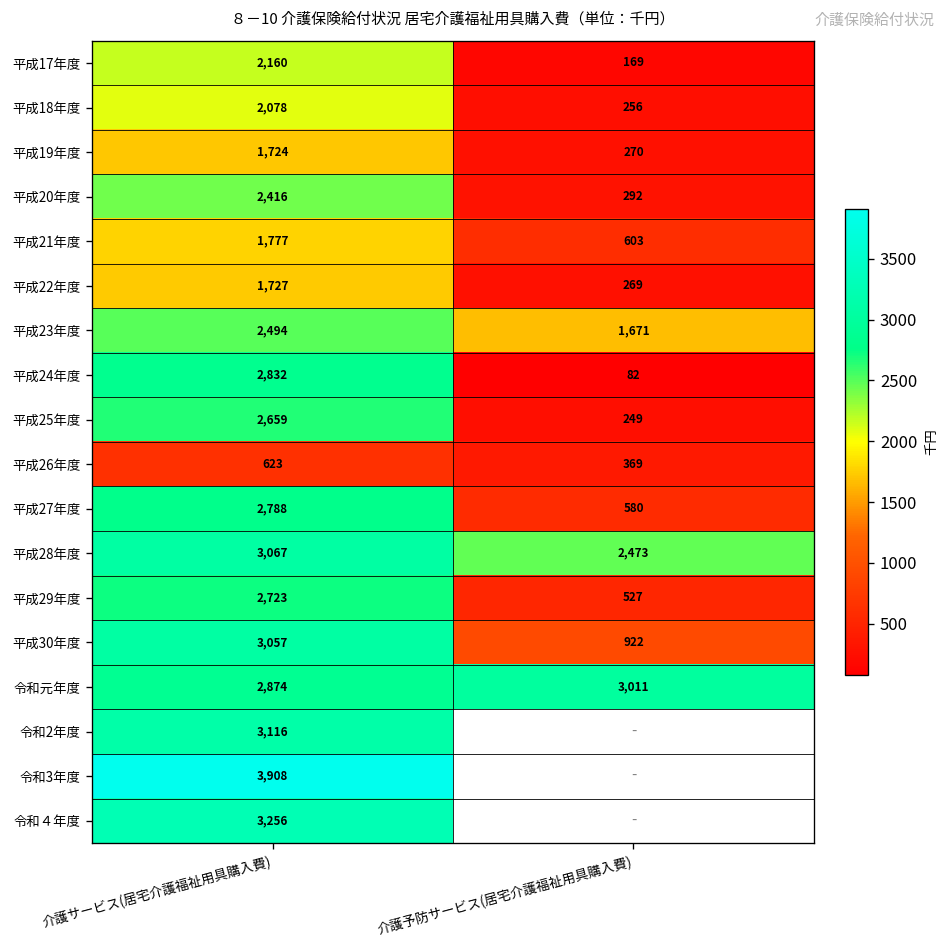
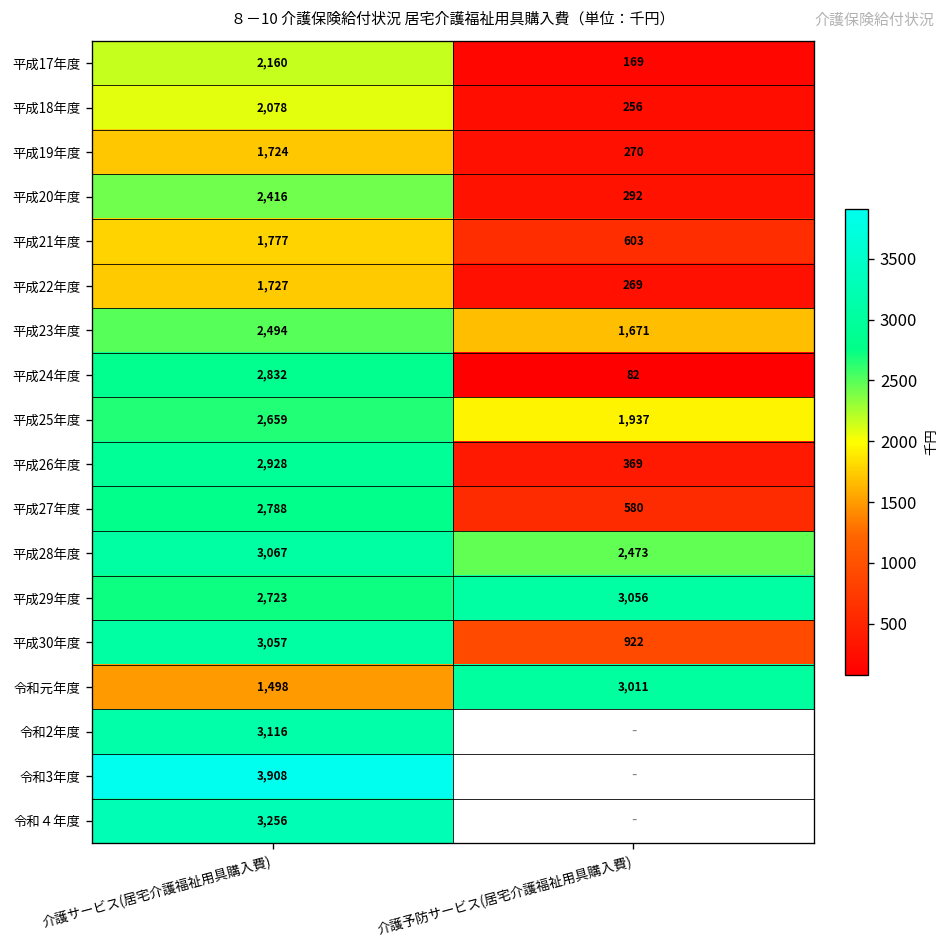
  {
    "平成17年度": {
      "介護サービス(居宅介護福祉用具購入費)": "2,160",
      "介護予防サービス(居宅介護福祉用具購入費)": "169"
    },
    "平成18年度": {
      "介護サービス(居宅介護福祉用具購入費)": "2,078",
      "介護予防サービス(居宅介護福祉用具購入費)": "256"
    },
    "平成19年度": {
      "介護サービス(居宅介護福祉用具購入費)": "1,724",
      "介護予防サービス(居宅介護福祉用具購入費)": "270"
    },
    "平成20年度": {
      "介護サービス(居宅介護福祉用具購入費)": "2,416",
      "介護予防サービス(居宅介護福祉用具購入費)": "292"
    },
    "平成21年度": {
      "介護サービス(居宅介護福祉用具購入費)": "1,777",
      "介護予防サービス(居宅介護福祉用具購入費)": "603"
    },
    "平成22年度": {
      "介護サービス(居宅介護福祉用具購入費)": "1,727",
      "介護予防サービス(居宅介護福祉用具購入費)": "269"
    },
    "平成23年度": {
      "介護サービス(居宅介護福祉用具購入費)": "2,494",
      "介護予防サービス(居宅介護福祉用具購入費)": "1,671"
    },
    "平成24年度": {
      "介護サービス(居宅介護福祉用具購入費)": "2,832",
      "介護予防サービス(居宅介護福祉用具購入費)": "82"
    },
    "平成25年度": {
      "介護サービス(居宅介護福祉用具購入費)": "2,659",
-     "介護予防サービス(居宅介護福祉用具購入費)": "249"
+     "介護予防サービス(居宅介護福祉用具購入費)": "1,937"
    },
    "平成26年度": {
-     "介護サービス(居宅介護福祉用具購入費)": "623",
+     "介護サービス(居宅介護福祉用具購入費)": "2,928",
      "介護予防サービス(居宅介護福祉用具購入費)": "369"
    },
    "平成27年度": {
      "介護サービス(居宅介護福祉用具購入費)": "2,788",
      "介護予防サービス(居宅介護福祉用具購入費)": "580"
    },
    "平成28年度": {
      "介護サービス(居宅介護福祉用具購入費)": "3,067",
      "介護予防サービス(居宅介護福祉用具購入費)": "2,473"
    },
    "平成29年度": {
      "介護サービス(居宅介護福祉用具購入費)": "2,723",
-     "介護予防サービス(居宅介護福祉用具購入費)": "527"
+     "介護予防サービス(居宅介護福祉用具購入費)": "3,056"
    },
    "平成30年度": {
      "介護サービス(居宅介護福祉用具購入費)": "3,057",
      "介護予防サービス(居宅介護福祉用具購入費)": "922"
    },
    "令和元年度": {
-     "介護サービス(居宅介護福祉用具購入費)": "2,874",
+     "介護サービス(居宅介護福祉用具購入費)": "1,498",
      "介護予防サービス(居宅介護福祉用具購入費)": "3,011"
    },
    "令和2年度": {
      "介護サービス(居宅介護福祉用具購入費)": "3,116"
    },
    "令和3年度": {
      "介護サービス(居宅介護福祉用具購入費)": "3,908"
    },
    "令和４年度": {
      "介護サービス(居宅介護福祉用具購入費)": "3,256"
    }
  }
